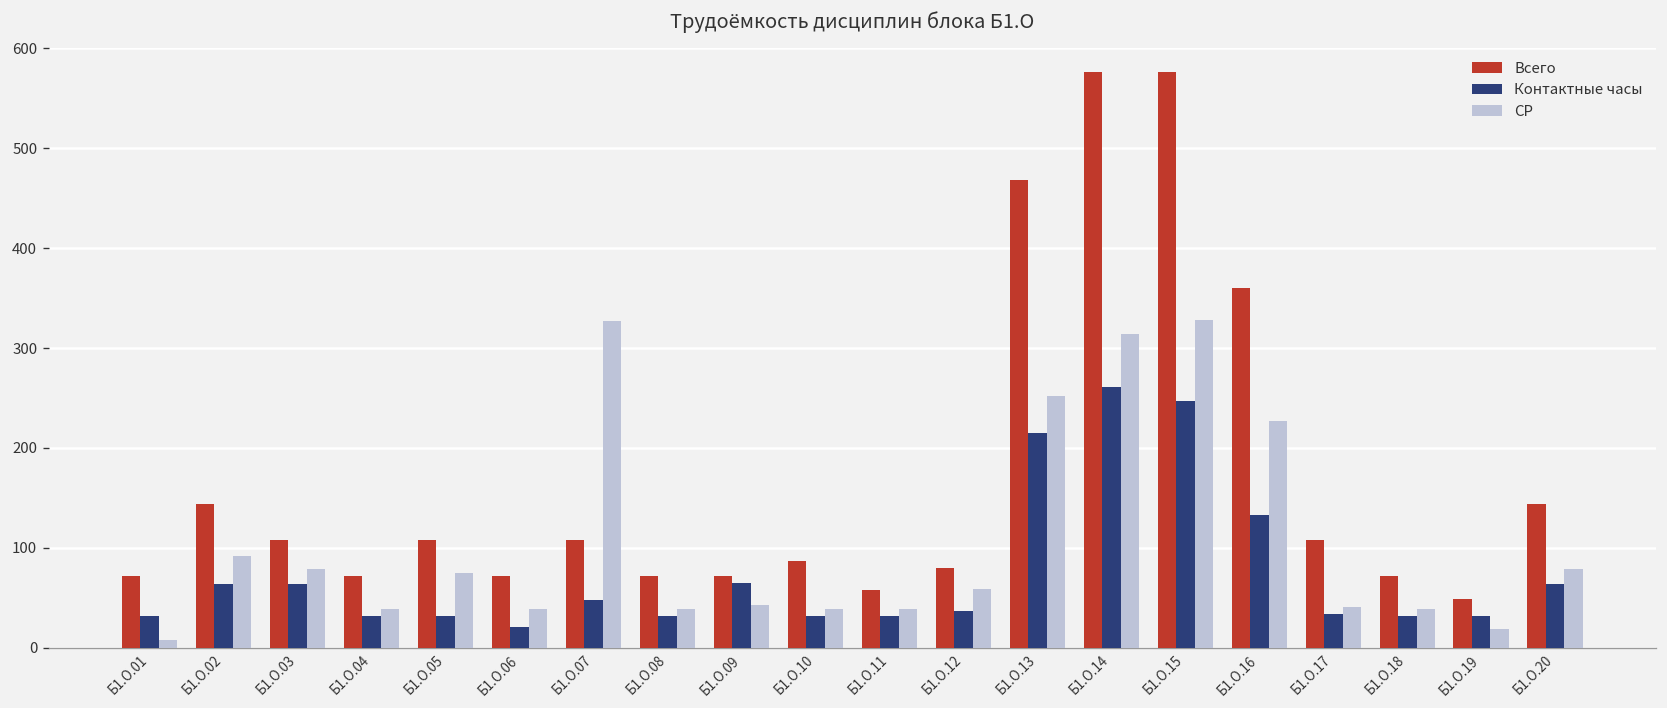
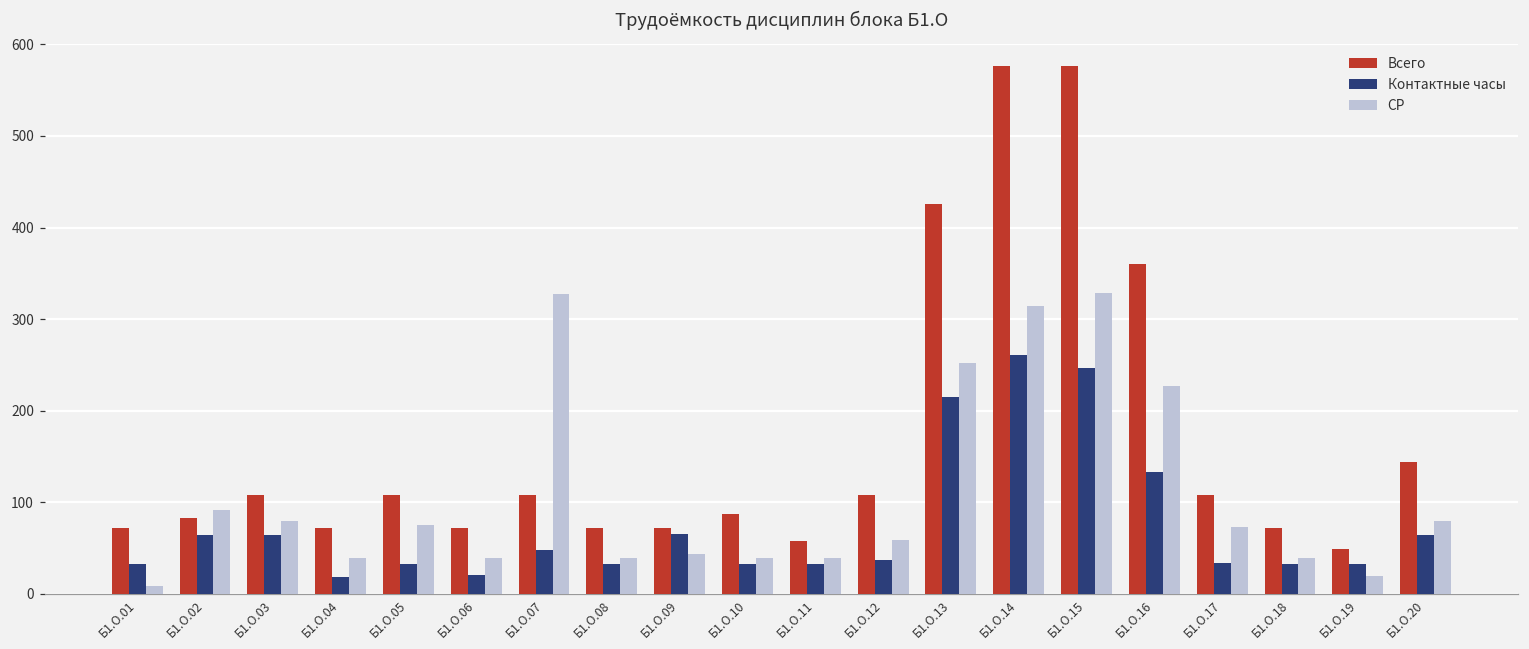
  {
    "Всего": {
      "Б1.О.01": 70,
-     "Б1.О.02": 140,
+     "Б1.О.02": 80,
      "Б1.О.03": 110,
      "Б1.О.04": 70,
      "Б1.О.05": 110,
      "Б1.О.06": 70,
      "Б1.О.07": 110,
      "Б1.О.08": 70,
      "Б1.О.09": 70,
      "Б1.О.10": 90,
      "Б1.О.11": 60,
-     "Б1.О.12": 80,
-     "Б1.О.13": 470,
+     "Б1.О.12": 110,
+     "Б1.О.13": 430,
      "Б1.О.14": 580,
      "Б1.О.15": 580,
      "Б1.О.16": 360,
      "Б1.О.17": 110,
      "Б1.О.18": 70,
      "Б1.О.19": 50,
      "Б1.О.20": 140
    },
    "Контактные часы": {
      "Б1.О.01": 30,
      "Б1.О.02": 60,
      "Б1.О.03": 60,
-     "Б1.О.04": 30,
+     "Б1.О.04": 20,
      "Б1.О.05": 30,
      "Б1.О.06": 20,
      "Б1.О.07": 50,
      "Б1.О.08": 30,
      "Б1.О.09": 70,
      "Б1.О.10": 30,
      "Б1.О.11": 30,
      "Б1.О.12": 40,
      "Б1.О.13": 220,
      "Б1.О.14": 260,
      "Б1.О.15": 250,
      "Б1.О.16": 130,
      "Б1.О.17": 30,
      "Б1.О.18": 30,
      "Б1.О.19": 30,
      "Б1.О.20": 60
    },
    "СР": {
      "Б1.О.01": 10,
      "Б1.О.02": 90,
      "Б1.О.03": 80,
      "Б1.О.04": 40,
      "Б1.О.05": 80,
      "Б1.О.06": 40,
      "Б1.О.07": 330,
      "Б1.О.08": 40,
      "Б1.О.09": 40,
      "Б1.О.10": 40,
      "Б1.О.11": 40,
      "Б1.О.12": 60,
      "Б1.О.13": 250,
      "Б1.О.14": 310,
      "Б1.О.15": 330,
      "Б1.О.16": 230,
-     "Б1.О.17": 40,
+     "Б1.О.17": 70,
      "Б1.О.18": 40,
      "Б1.О.19": 20,
      "Б1.О.20": 80
    }
  }
